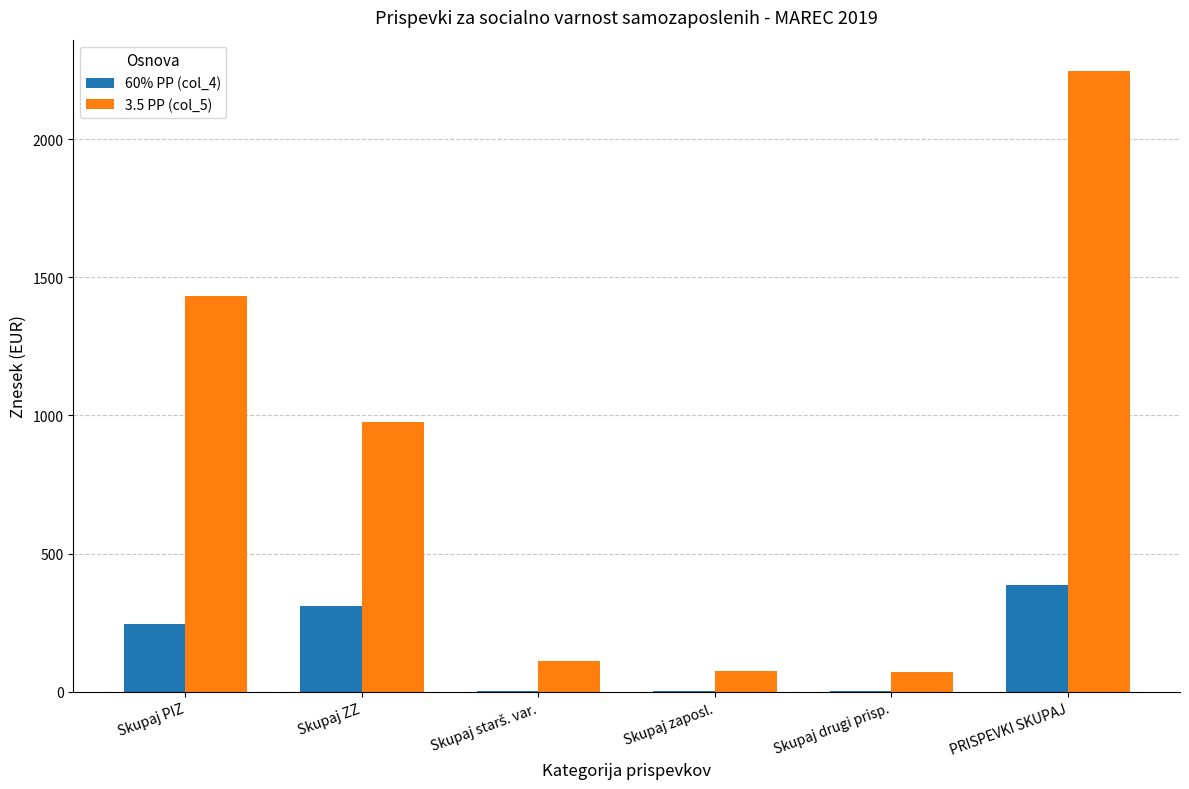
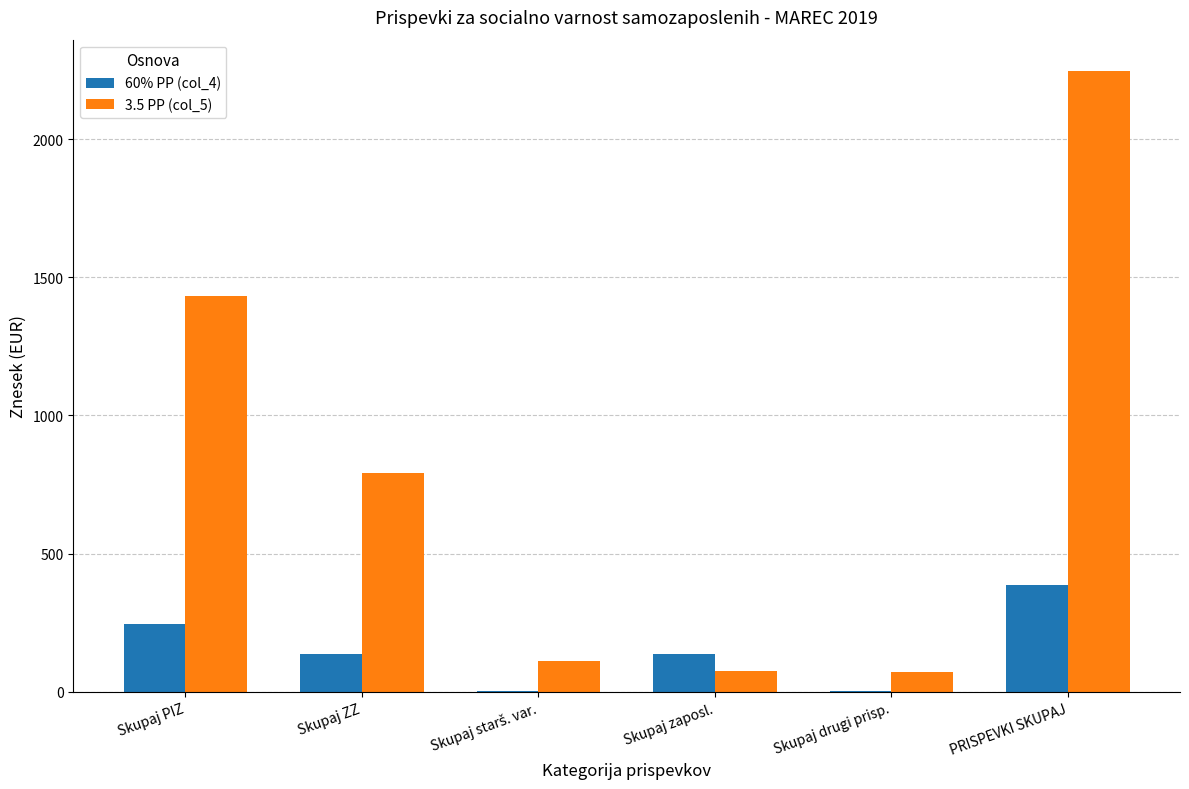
  {
    "60% PP (col_4)": {
      "Skupaj PIZ": 250,
-     "Skupaj ZZ": 310,
-     "Skupaj zaposl.": 0,
+     "Skupaj ZZ": 140,
+     "Skupaj zaposl.": 140,
      "PRISPEVKI SKUPAJ": 390
    },
    "3.5 PP (col_5)": {
      "Skupaj PIZ": 1430,
-     "Skupaj ZZ": 980,
+     "Skupaj ZZ": 790,
      "Skupaj starš. var.": 110,
      "Skupaj zaposl.": 80,
      "Skupaj drugi prisp.": 70,
      "PRISPEVKI SKUPAJ": 2250
    }
  }
